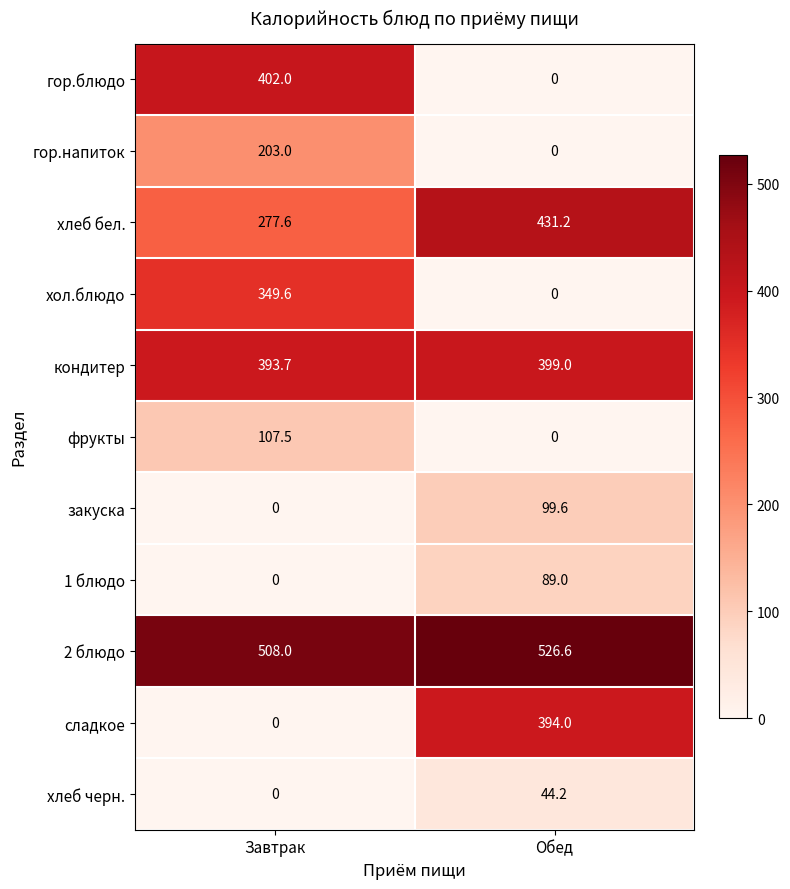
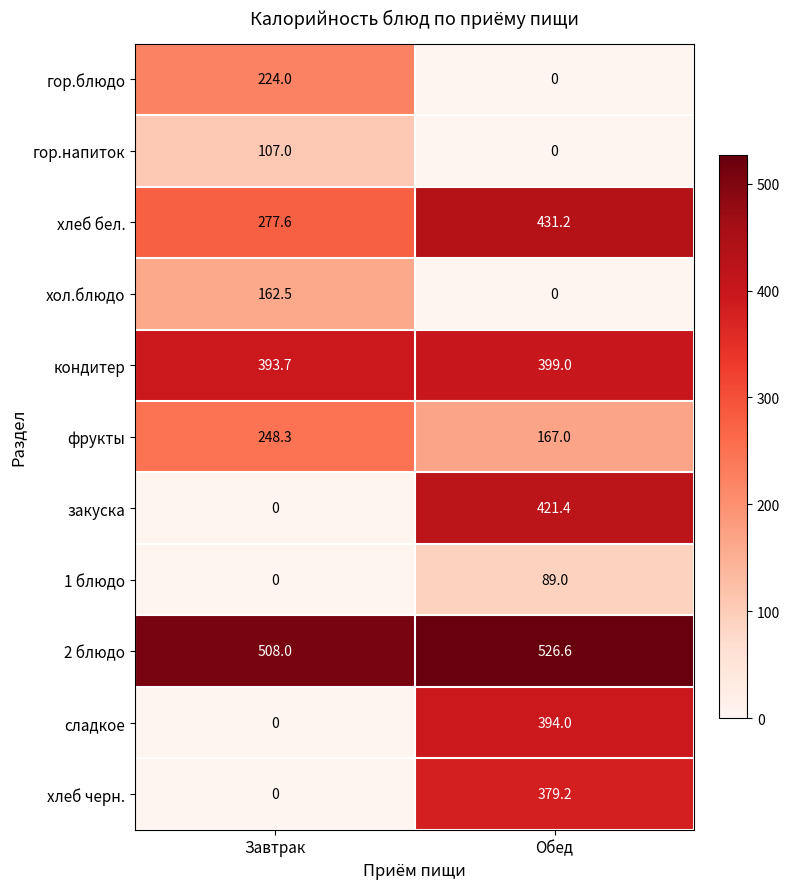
  {
    "гор.блюдо": {
-     "Завтрак": 402.0,
+     "Завтрак": 224.0,
      "Обед": 0
    },
    "гор.напиток": {
-     "Завтрак": 203.0,
+     "Завтрак": 107.0,
      "Обед": 0
    },
    "хлеб бел.": {
      "Завтрак": 277.6,
      "Обед": 431.2
    },
    "хол.блюдо": {
-     "Завтрак": 349.6,
+     "Завтрак": 162.5,
      "Обед": 0
    },
    "кондитер": {
      "Завтрак": 393.7,
      "Обед": 399.0
    },
    "фрукты": {
-     "Завтрак": 107.5,
-     "Обед": 0
+     "Завтрак": 248.3,
+     "Обед": 167.0
    },
    "закуска": {
      "Завтрак": 0,
-     "Обед": 99.6
+     "Обед": 421.4
    },
    "1 блюдо": {
      "Завтрак": 0,
      "Обед": 89.0
    },
    "2 блюдо": {
      "Завтрак": 508.0,
      "Обед": 526.6
    },
    "сладкое": {
      "Завтрак": 0,
      "Обед": 394.0
    },
    "хлеб черн.": {
      "Завтрак": 0,
-     "Обед": 44.2
+     "Обед": 379.2
    }
  }
